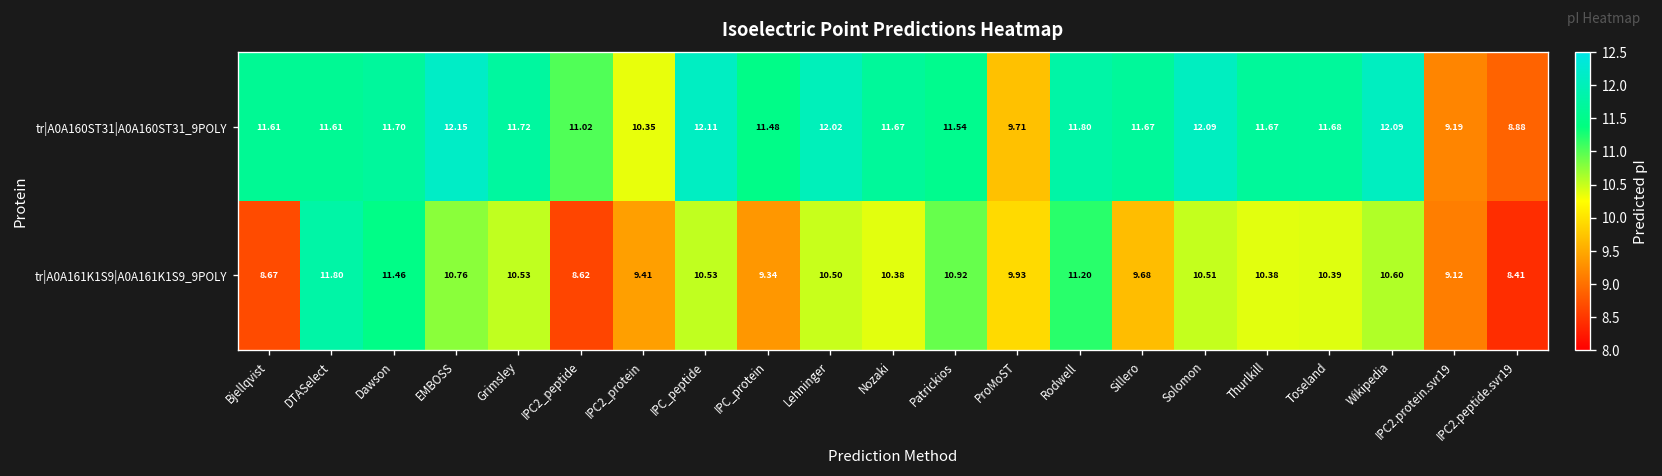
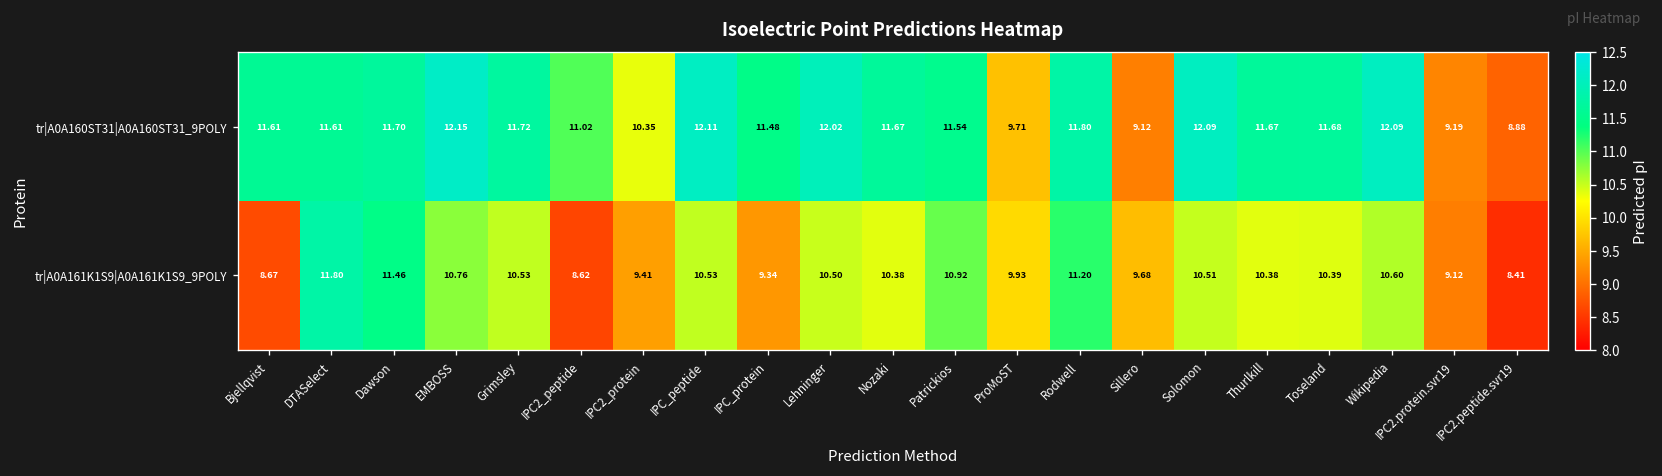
  {
    "tr|A0A160ST31|A0A160ST31_9POLY": {
      "Bjellqvist": 11.61,
      "DTASelect": 11.61,
      "Dawson": 11.70,
      "EMBOSS": 12.15,
      "Grimsley": 11.72,
      "IPC2_peptide": 11.02,
      "IPC2_protein": 10.35,
      "IPC_peptide": 12.11,
      "IPC_protein": 11.48,
      "Lehninger": 12.02,
      "Nozaki": 11.67,
      "Patrickios": 11.54,
      "ProMoST": 9.71,
      "Rodwell": 11.80,
-     "Sillero": 11.67,
+     "Sillero": 9.12,
      "Solomon": 12.09,
      "Thurlkill": 11.67,
      "Toseland": 11.68,
      "Wikipedia": 12.09,
      "IPC2.protein.svr19": 9.19,
      "IPC2.peptide.svr19": 8.88
    },
    "tr|A0A161K1S9|A0A161K1S9_9POLY": {
      "Bjellqvist": 8.67,
      "DTASelect": 11.80,
      "Dawson": 11.46,
      "EMBOSS": 10.76,
      "Grimsley": 10.53,
      "IPC2_peptide": 8.62,
      "IPC2_protein": 9.41,
      "IPC_peptide": 10.53,
      "IPC_protein": 9.34,
      "Lehninger": 10.50,
      "Nozaki": 10.38,
      "Patrickios": 10.92,
      "ProMoST": 9.93,
      "Rodwell": 11.20,
      "Sillero": 9.68,
      "Solomon": 10.51,
      "Thurlkill": 10.38,
      "Toseland": 10.39,
      "Wikipedia": 10.60,
      "IPC2.protein.svr19": 9.12,
      "IPC2.peptide.svr19": 8.41
    }
  }
